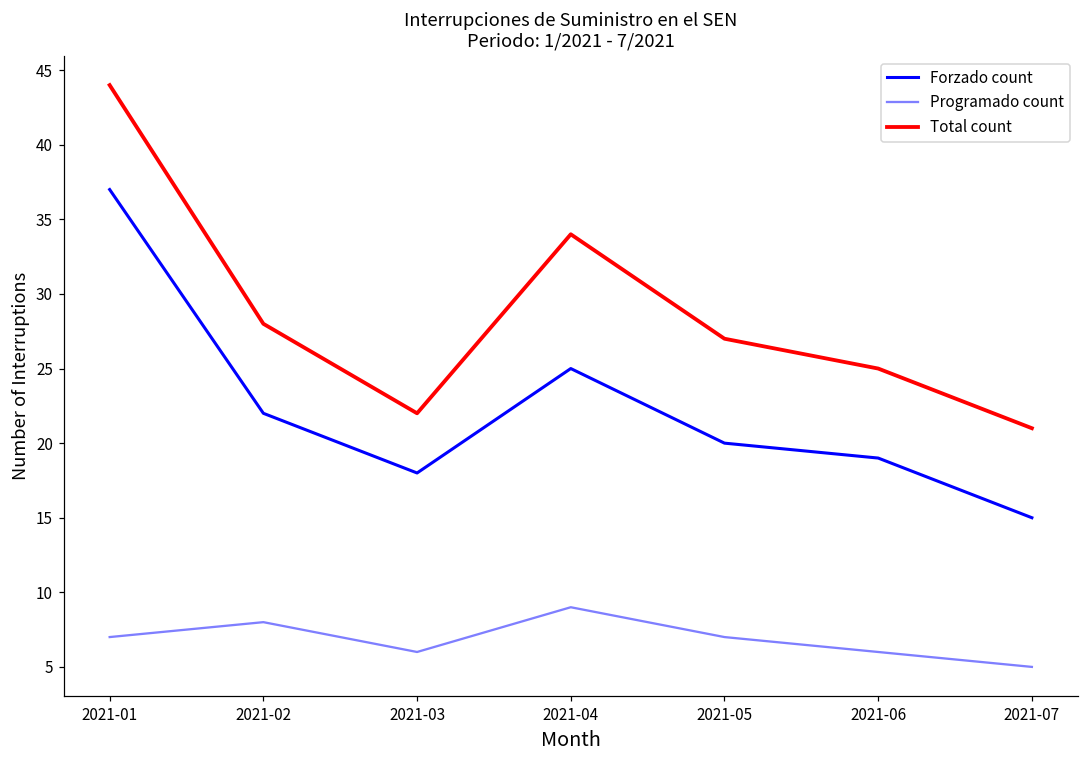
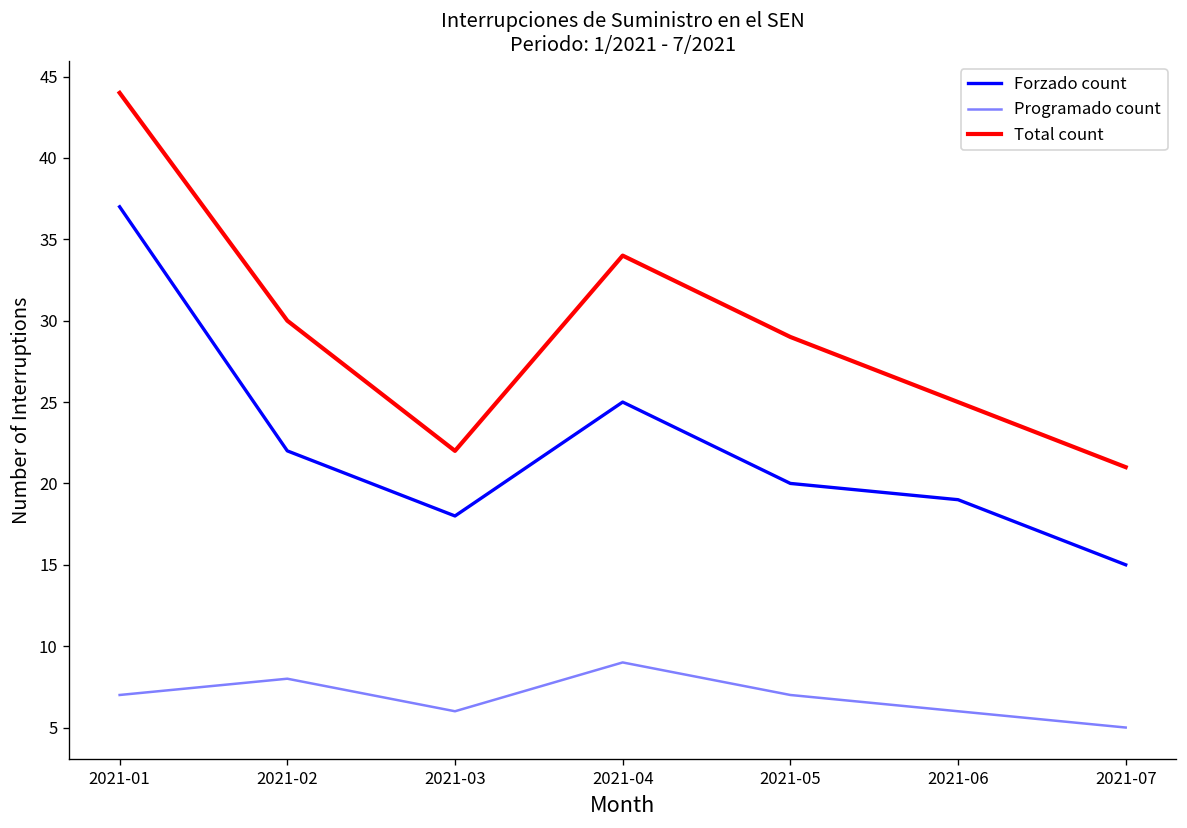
  {
    "Total count": {
      "2021-01": 44,
-     "2021-02": 28,
+     "2021-02": 30,
      "2021-03": 22,
      "2021-04": 34,
-     "2021-05": 27,
+     "2021-05": 29,
      "2021-06": 25,
      "2021-07": 21
    }
  }
